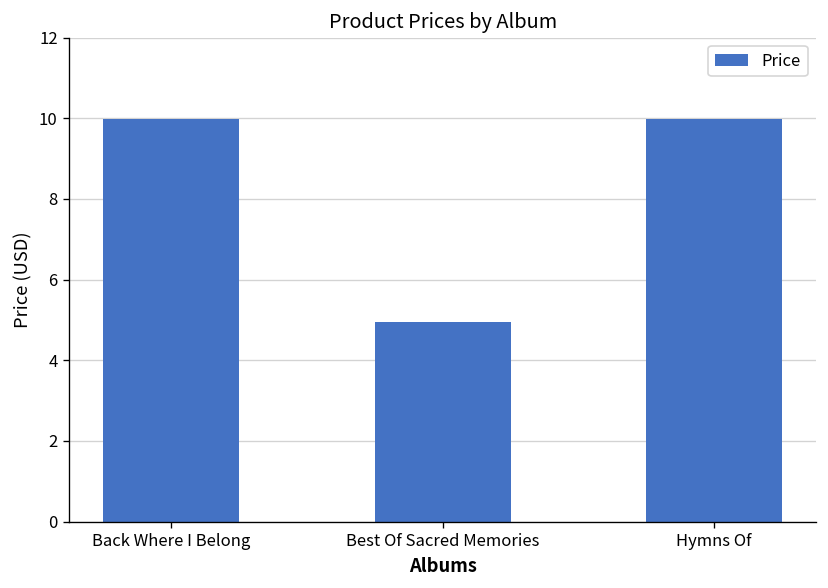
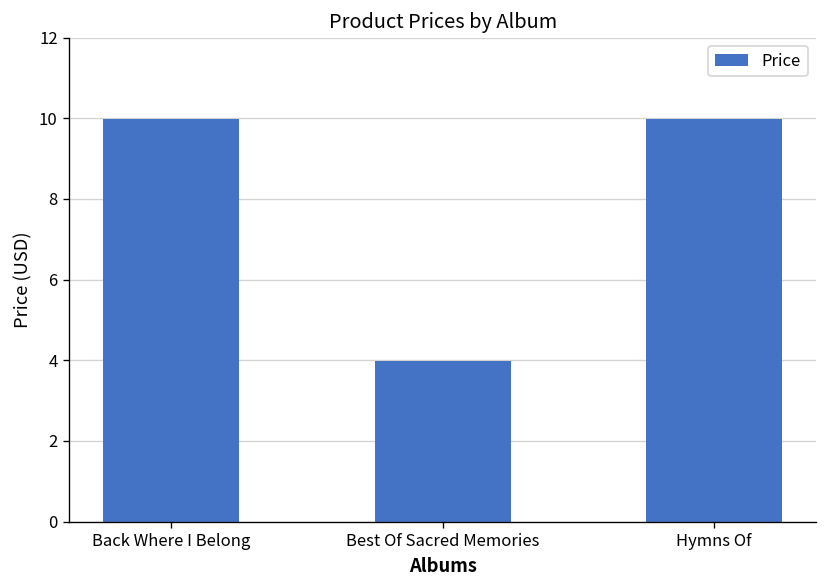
  {
    "Back Where I Belong": 10.0,
-   "Best Of Sacred Memories": 5.0,
+   "Best Of Sacred Memories": 4.0,
    "Hymns Of": 10.0
  }
